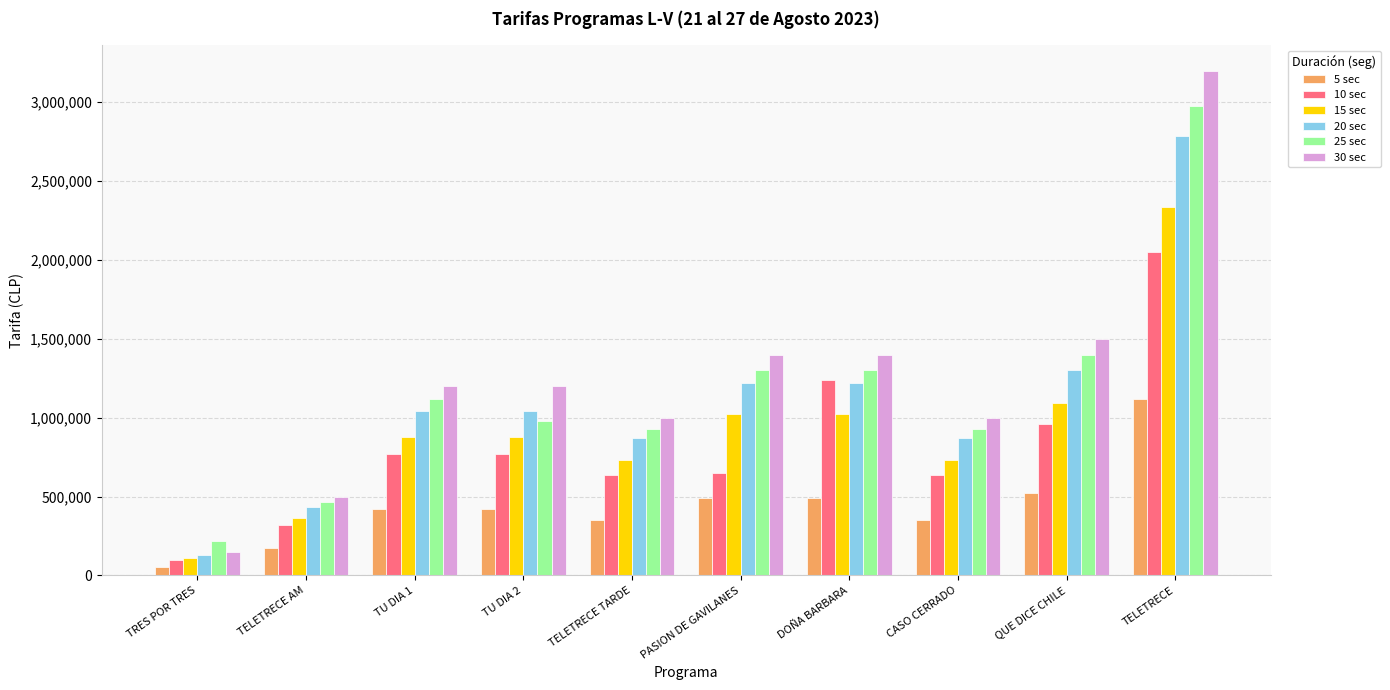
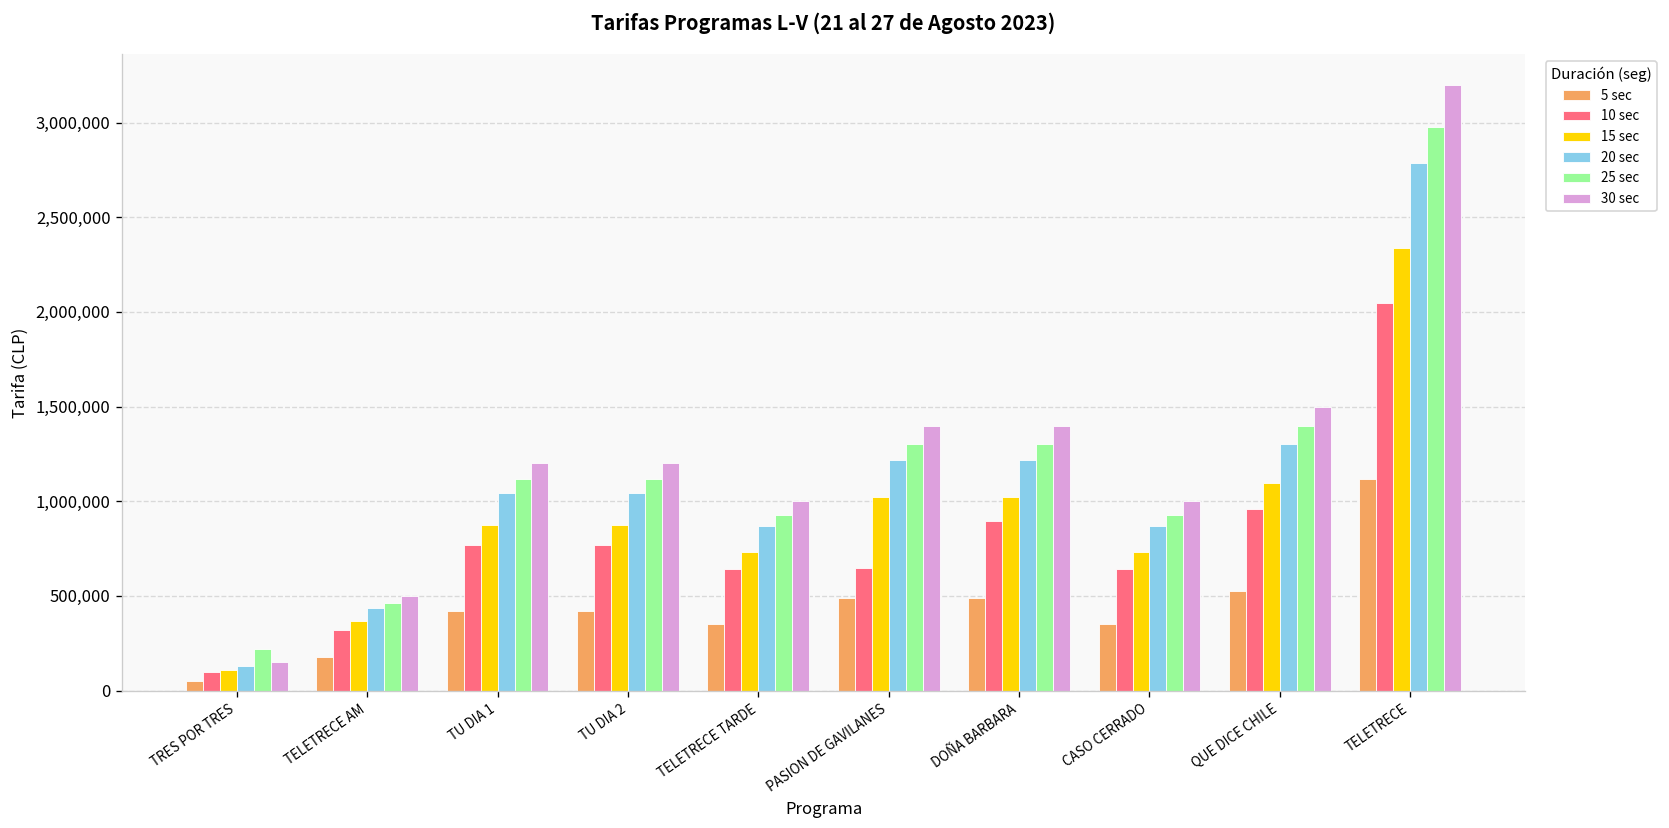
  {
    "5 sec": {
      "TRES POR TRES": "50,000",
      "TELETRECE AM": "180,000",
      "TU DIA 1": "420,000",
      "TU DIA 2": "420,000",
      "TELETRECE TARDE": "350,000",
      "PASION DE GAVILANES": "490,000",
      "DOÑA BARBARA": "490,000",
      "CASO CERRADO": "350,000",
      "QUE DICE CHILE": "530,000",
      "TELETRECE": "1,120,000"
    },
    "10 sec": {
      "TRES POR TRES": "100,000",
      "TELETRECE AM": "320,000",
      "TU DIA 1": "770,000",
      "TU DIA 2": "770,000",
      "TELETRECE TARDE": "640,000",
      "PASION DE GAVILANES": "650,000",
-     "DOÑA BARBARA": "1,240,000",
+     "DOÑA BARBARA": "900,000",
      "CASO CERRADO": "640,000",
      "QUE DICE CHILE": "960,000",
      "TELETRECE": "2,050,000"
    },
    "15 sec": {
      "TRES POR TRES": "110,000",
      "TELETRECE AM": "370,000",
      "TU DIA 1": "880,000",
      "TU DIA 2": "880,000",
      "TELETRECE TARDE": "730,000",
      "PASION DE GAVILANES": "1,020,000",
      "DOÑA BARBARA": "1,020,000",
      "CASO CERRADO": "730,000",
      "QUE DICE CHILE": "1,100,000",
      "TELETRECE": "2,340,000"
    },
    "20 sec": {
      "TRES POR TRES": "130,000",
      "TELETRECE AM": "440,000",
      "TU DIA 1": "1,040,000",
      "TU DIA 2": "1,040,000",
      "TELETRECE TARDE": "870,000",
      "PASION DE GAVILANES": "1,220,000",
      "DOÑA BARBARA": "1,220,000",
      "CASO CERRADO": "870,000",
      "QUE DICE CHILE": "1,310,000",
      "TELETRECE": "2,780,000"
    },
    "25 sec": {
      "TRES POR TRES": "220,000",
      "TELETRECE AM": "470,000",
      "TU DIA 1": "1,120,000",
-     "TU DIA 2": "980,000",
+     "TU DIA 2": "1,120,000",
      "TELETRECE TARDE": "930,000",
      "PASION DE GAVILANES": "1,300,000",
      "DOÑA BARBARA": "1,300,000",
      "CASO CERRADO": "930,000",
      "QUE DICE CHILE": "1,400,000",
      "TELETRECE": "2,980,000"
    },
    "30 sec": {
      "TRES POR TRES": "150,000",
      "TELETRECE AM": "500,000",
      "TU DIA 1": "1,200,000",
      "TU DIA 2": "1,200,000",
      "TELETRECE TARDE": "1,000,000",
      "PASION DE GAVILANES": "1,400,000",
      "DOÑA BARBARA": "1,400,000",
      "CASO CERRADO": "1,000,000",
      "QUE DICE CHILE": "1,500,000",
      "TELETRECE": "3,200,000"
    }
  }
